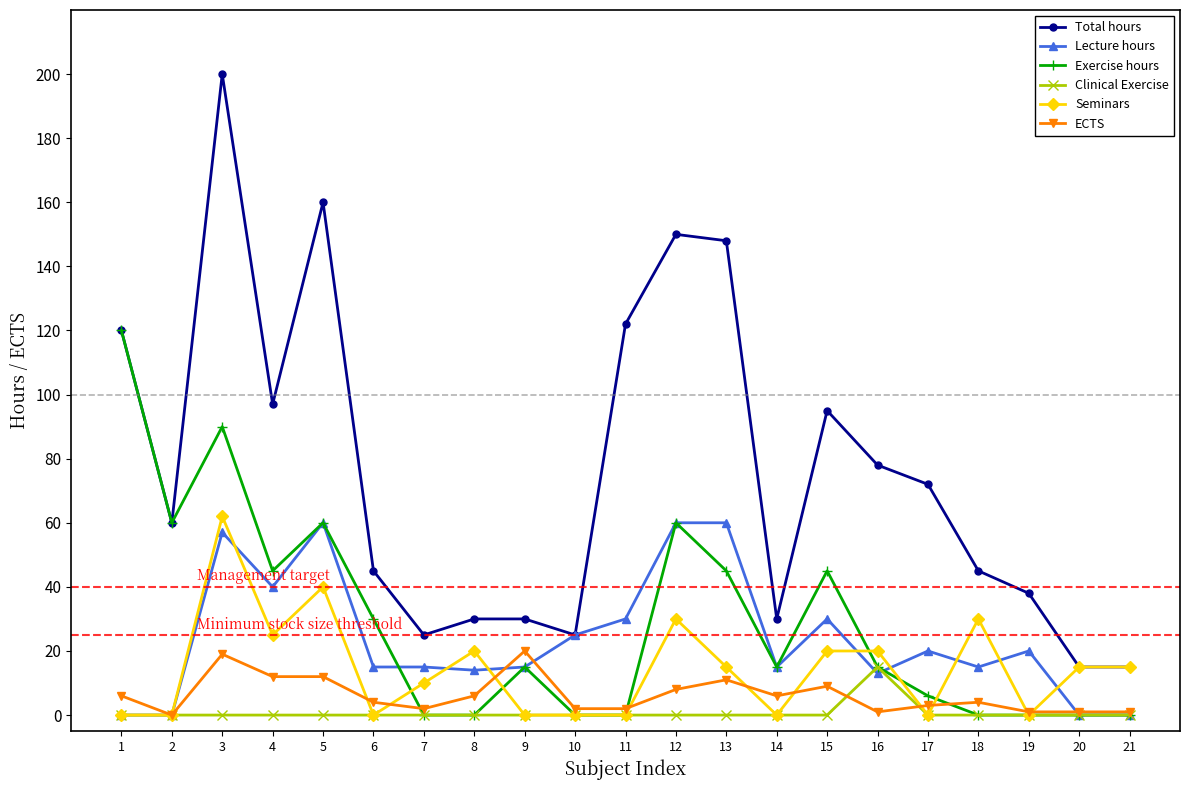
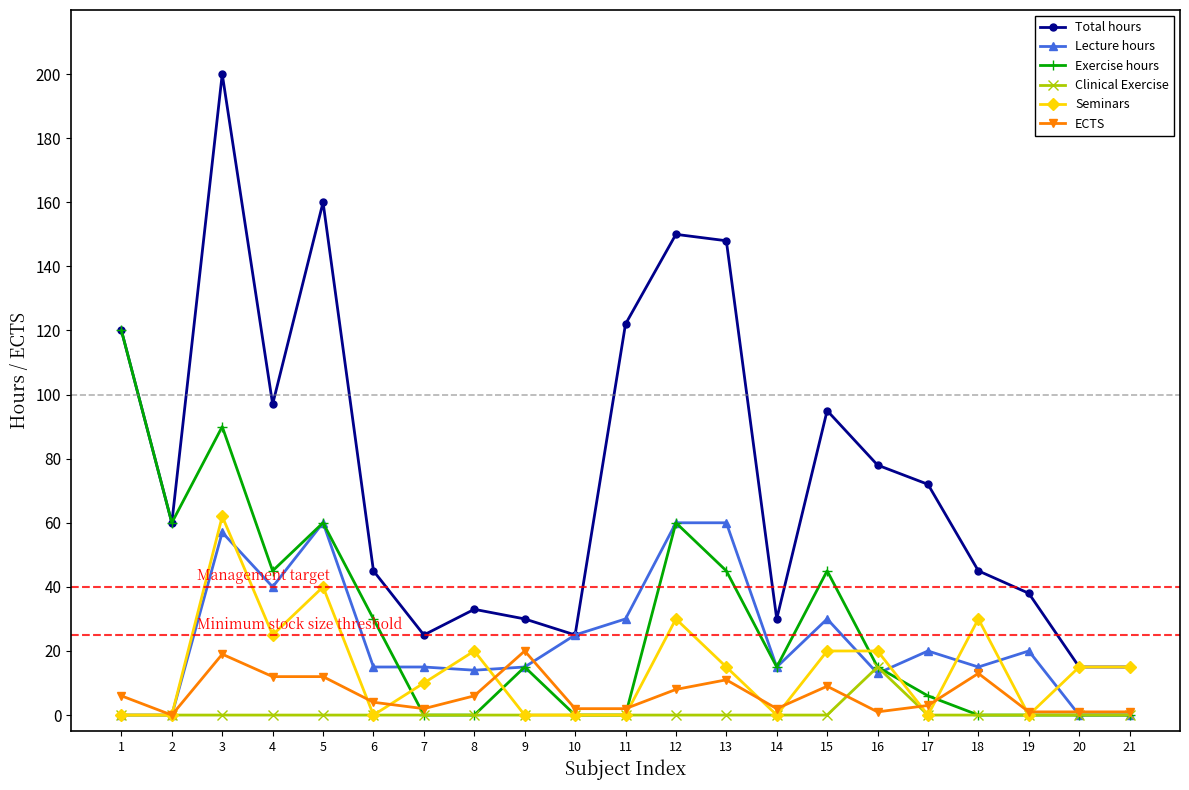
  {
    "Total hours": {
      "3": 200,
      "4": 97,
      "5": 160,
      "6": 45,
      "7": 25,
-     "8": 30,
+     "8": 33,
      "9": 30,
      "11": 122,
      "12": 150,
      "13": 148,
      "14": 30,
      "15": 95,
      "16": 78,
      "17": 72,
      "18": 45,
      "19": 38
    },
    "Lecture hours": {
      "3": 57,
      "4": 40,
      "6": 15,
      "7": 15,
      "8": 14,
      "11": 30,
      "13": 60,
      "15": 30,
      "16": 13,
      "17": 20,
      "18": 15,
      "19": 20
    },
    "Exercise hours": {
      "3": 90,
      "4": 45,
      "6": 30,
      "13": 45,
      "15": 45,
      "17": 6
    },
    "Clinical Exercise": {
      "3": 0,
      "4": 0,
      "5": 0,
      "12": 0,
      "13": 0,
      "15": 0
    },
    "Seminars": {
      "3": 62,
      "4": 25,
      "5": 40,
      "7": 10,
      "8": 20,
      "12": 30,
      "13": 15,
      "15": 20,
      "16": 20,
      "18": 30
    },
    "ECTS": {
      "1": 6,
      "3": 19,
      "4": 12,
      "5": 12,
      "6": 4,
      "7": 2,
      "8": 6,
      "9": 20,
      "10": 2,
      "11": 2,
      "12": 8,
      "13": 11,
-     "14": 6,
+     "14": 2,
      "15": 9,
      "16": 1,
      "17": 3,
-     "18": 4,
+     "18": 13,
      "19": 1,
      "20": 1,
      "21": 1
    }
  }
